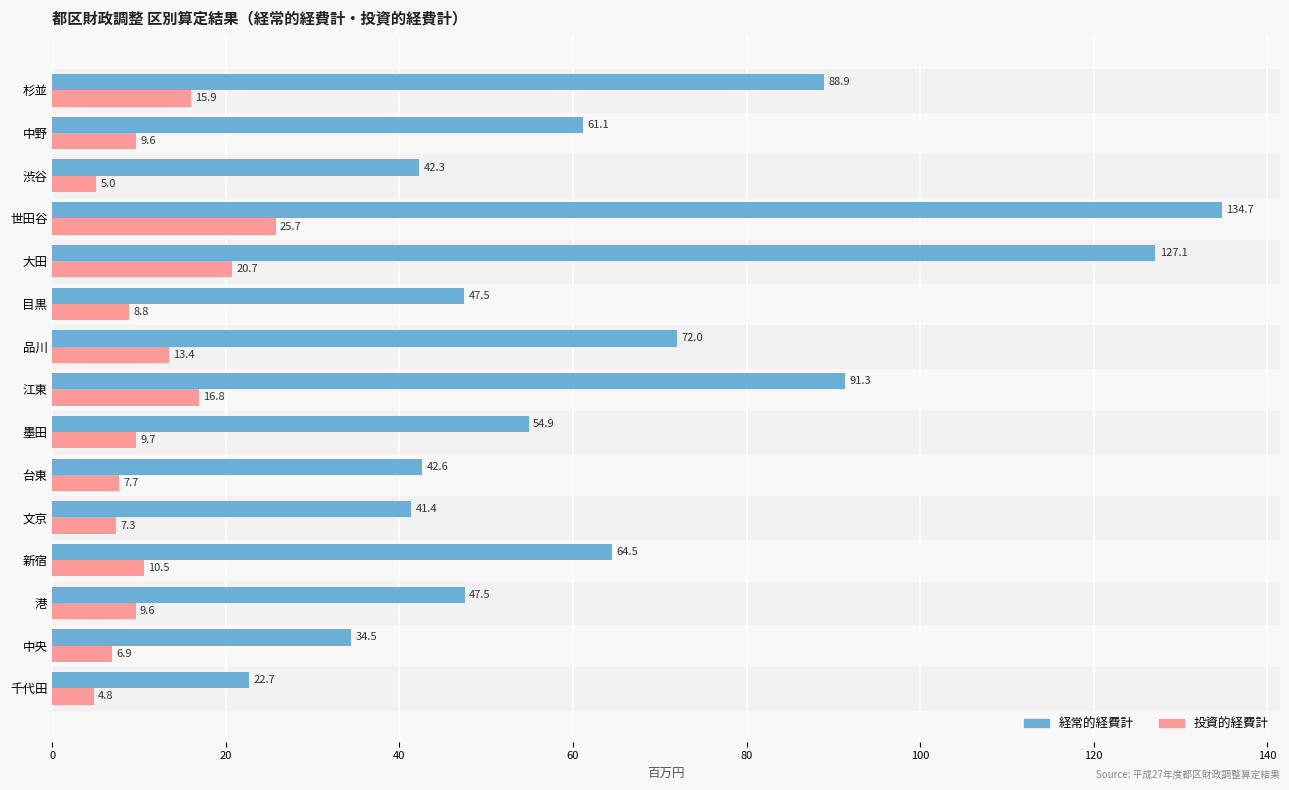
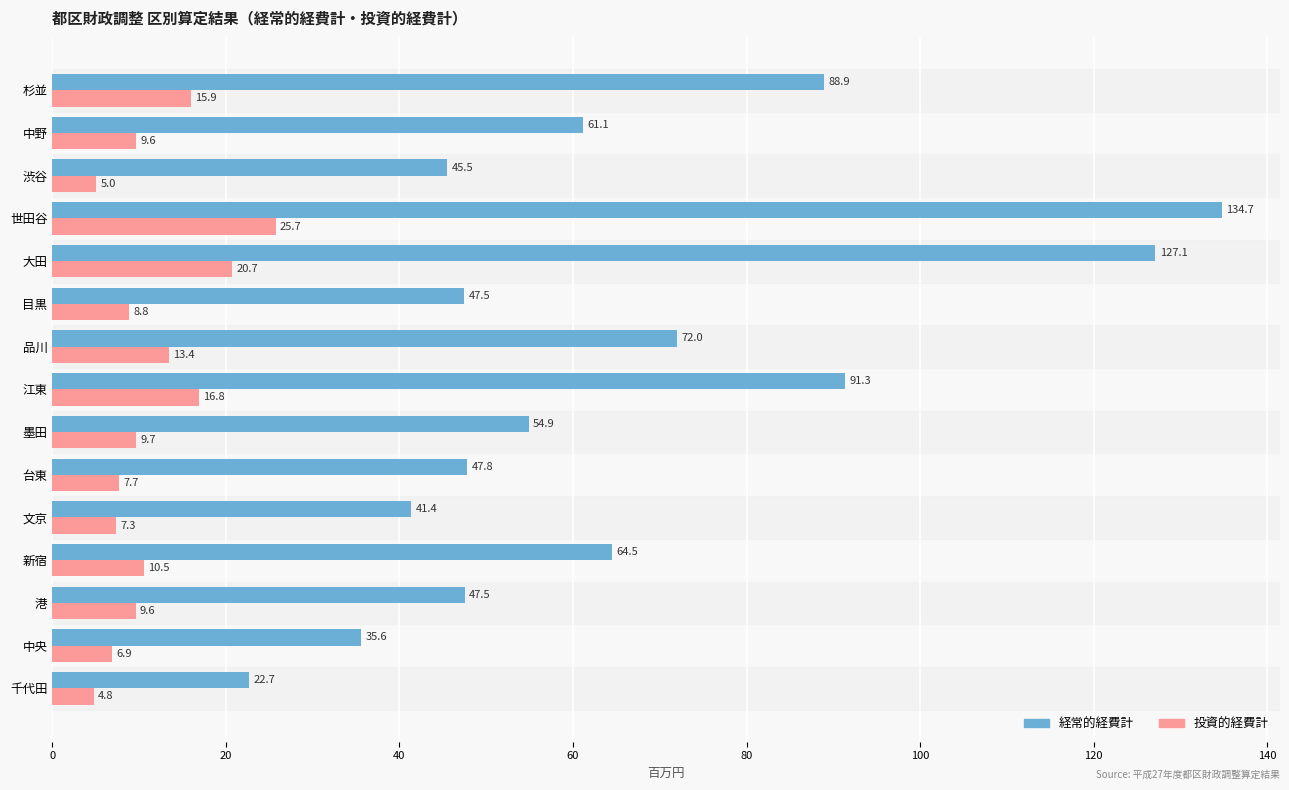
  {
    "経常的経費計": {
      "杉並": 88.9,
      "中野": 61.1,
-     "渋谷": 42.3,
+     "渋谷": 45.5,
      "世田谷": 134.7,
      "大田": 127.1,
      "目黒": 47.5,
      "品川": 72.0,
      "江東": 91.3,
      "墨田": 54.9,
-     "台東": 42.6,
+     "台東": 47.8,
      "文京": 41.4,
      "新宿": 64.5,
      "港": 47.5,
-     "中央": 34.5,
+     "中央": 35.6,
      "千代田": 22.7
    },
    "投資的経費計": {
      "杉並": 15.9,
      "中野": 9.6,
      "渋谷": 5.0,
      "世田谷": 25.7,
      "大田": 20.7,
      "目黒": 8.8,
      "品川": 13.4,
      "江東": 16.8,
      "墨田": 9.7,
      "台東": 7.7,
      "文京": 7.3,
      "新宿": 10.5,
      "港": 9.6,
      "中央": 6.9,
      "千代田": 4.8
    }
  }
